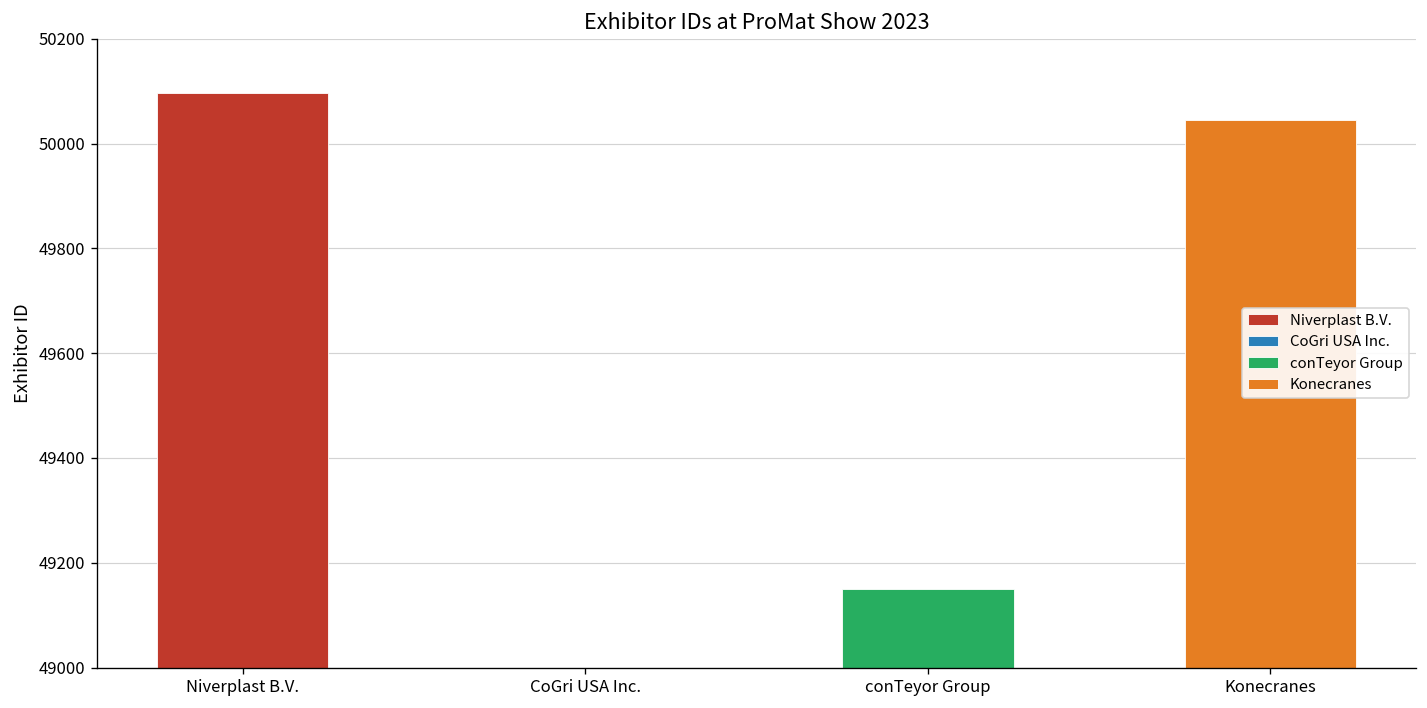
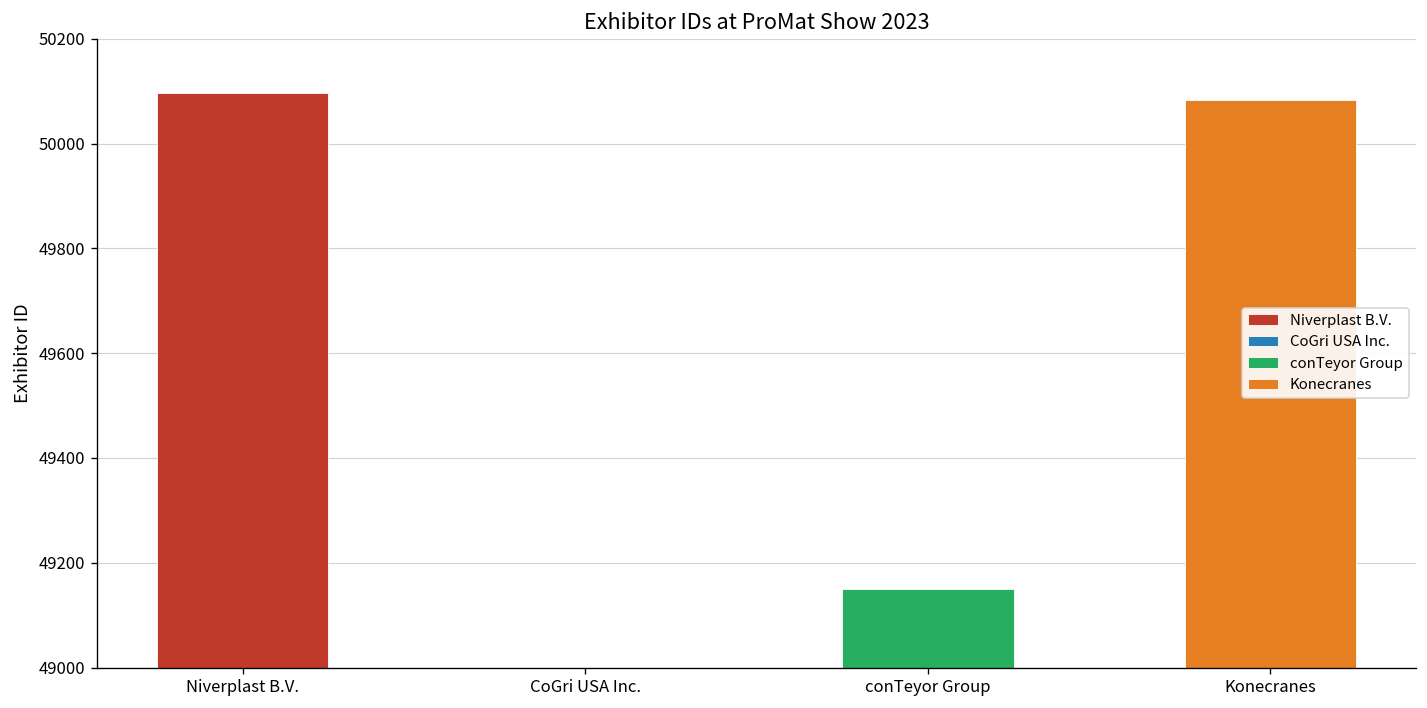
  {
    "Niverplast B.V.": 50100,
    "conTeyor Group": 49150,
-   "Konecranes": 50050
+   "Konecranes": 50080
  }
